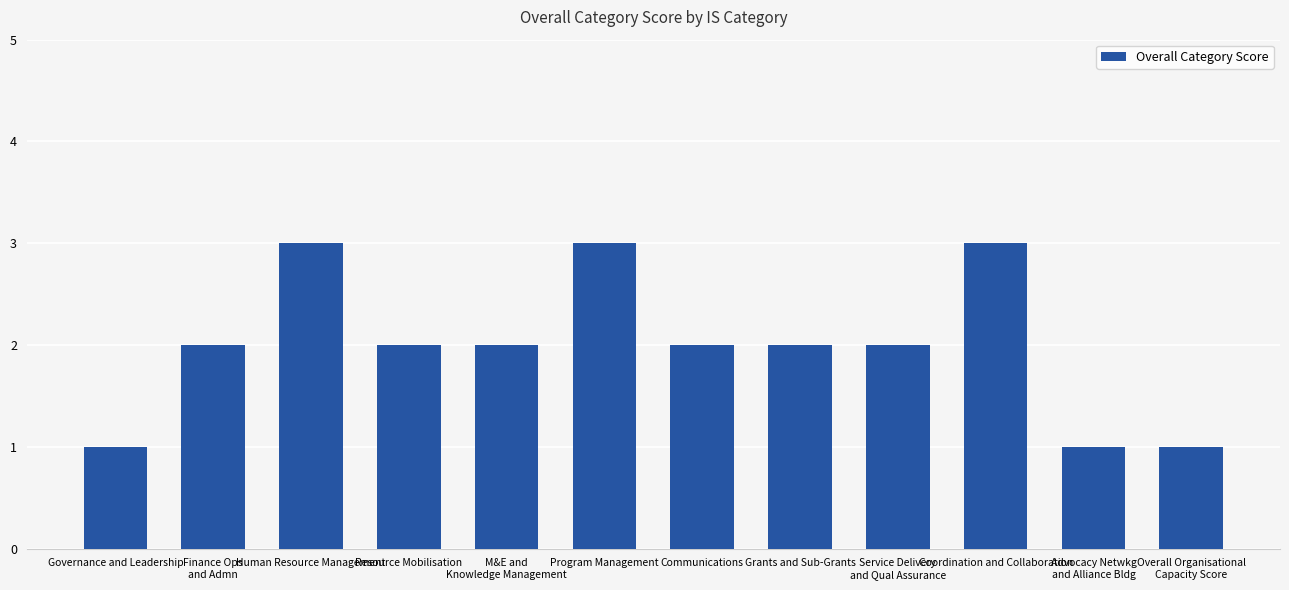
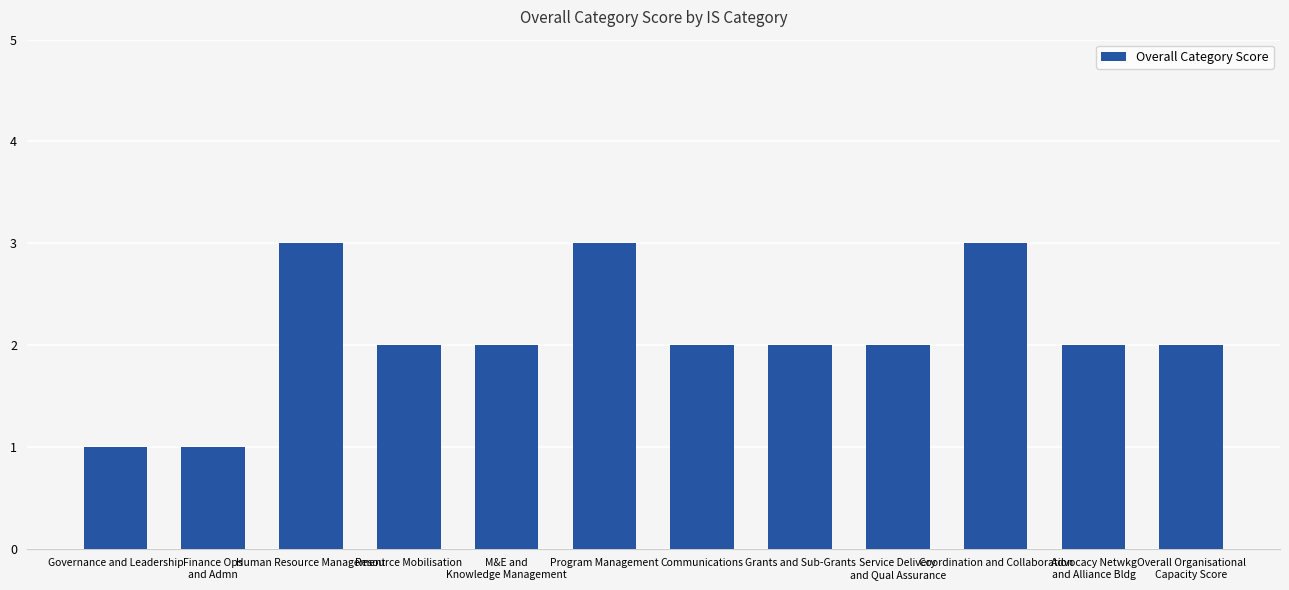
  {
    "Governance and Leadership": 1,
-   "Finance Ops and Admn": 2,
+   "Finance Ops and Admn": 1,
    "M&E and Knowledge Management": 2,
    "Communications": 2,
    "Grants and Sub-Grants": 2,
    "Service Delivery and Qual Assurance": 2,
-   "Advocacy Netwkg and Alliance Bldg": 1,
-   "Overall Organisational Capacity Score": 1
+   "Advocacy Netwkg and Alliance Bldg": 2,
+   "Overall Organisational Capacity Score": 2
  }
